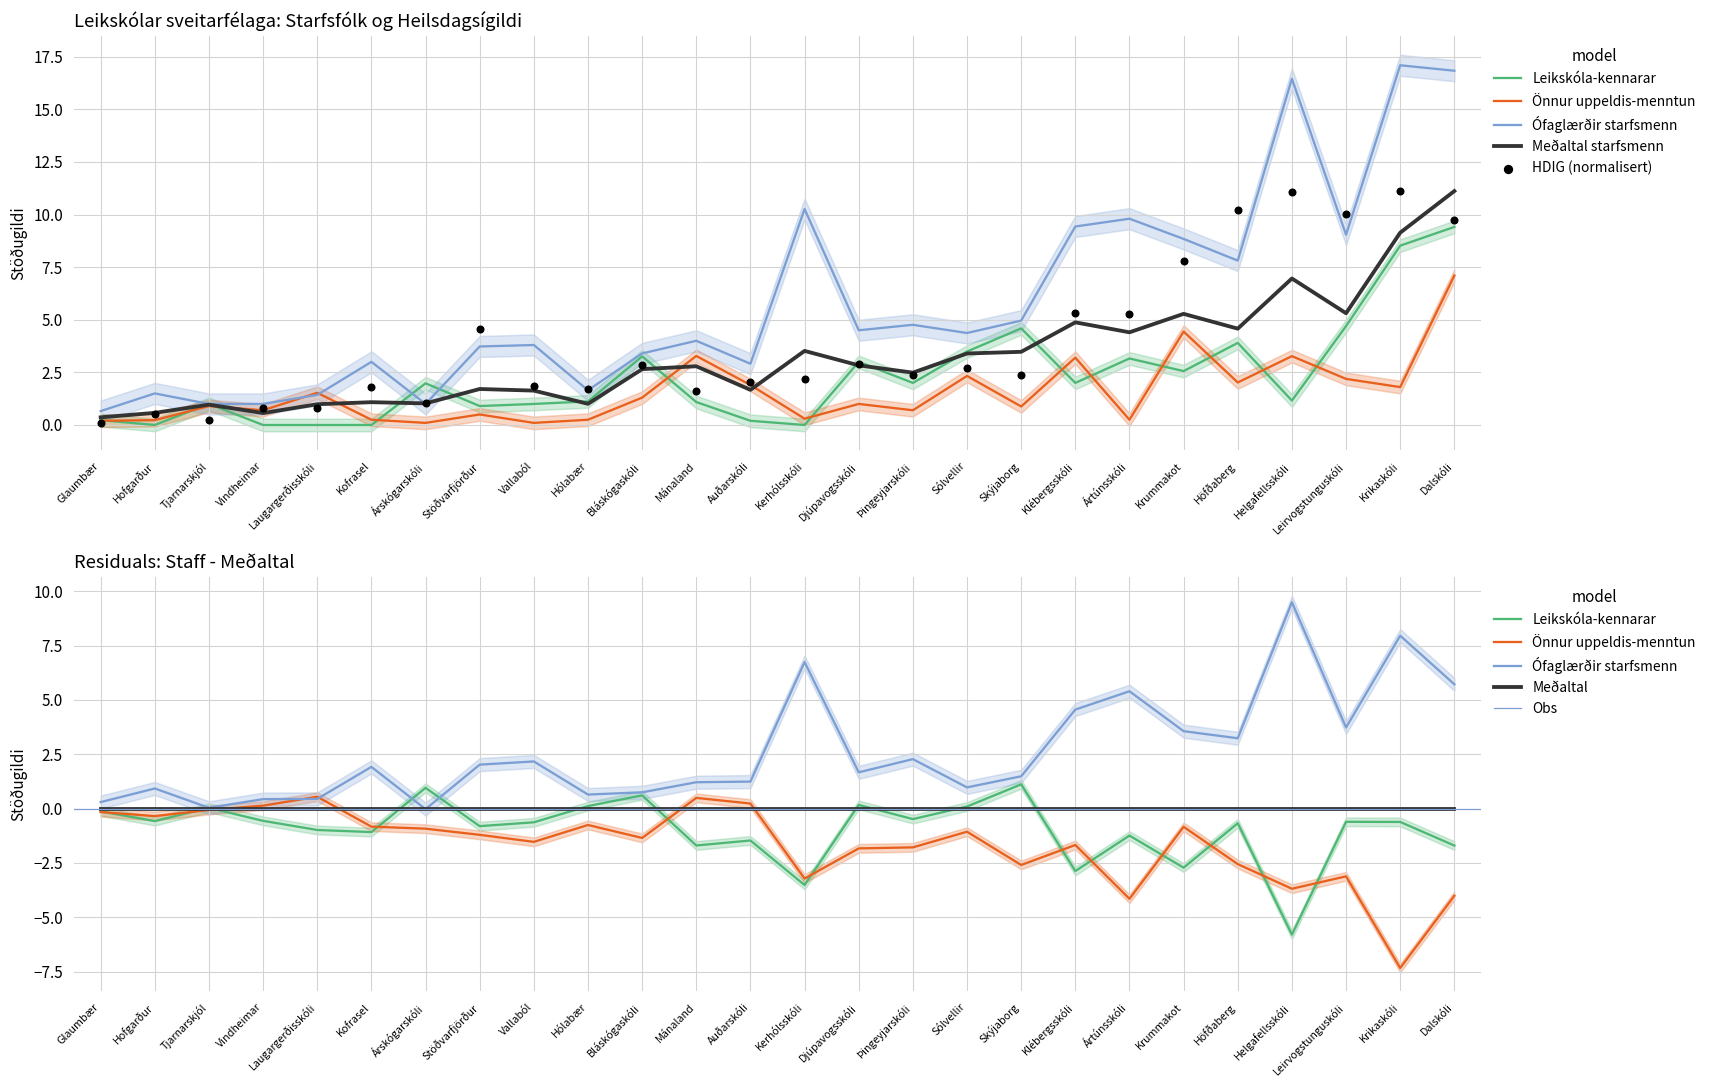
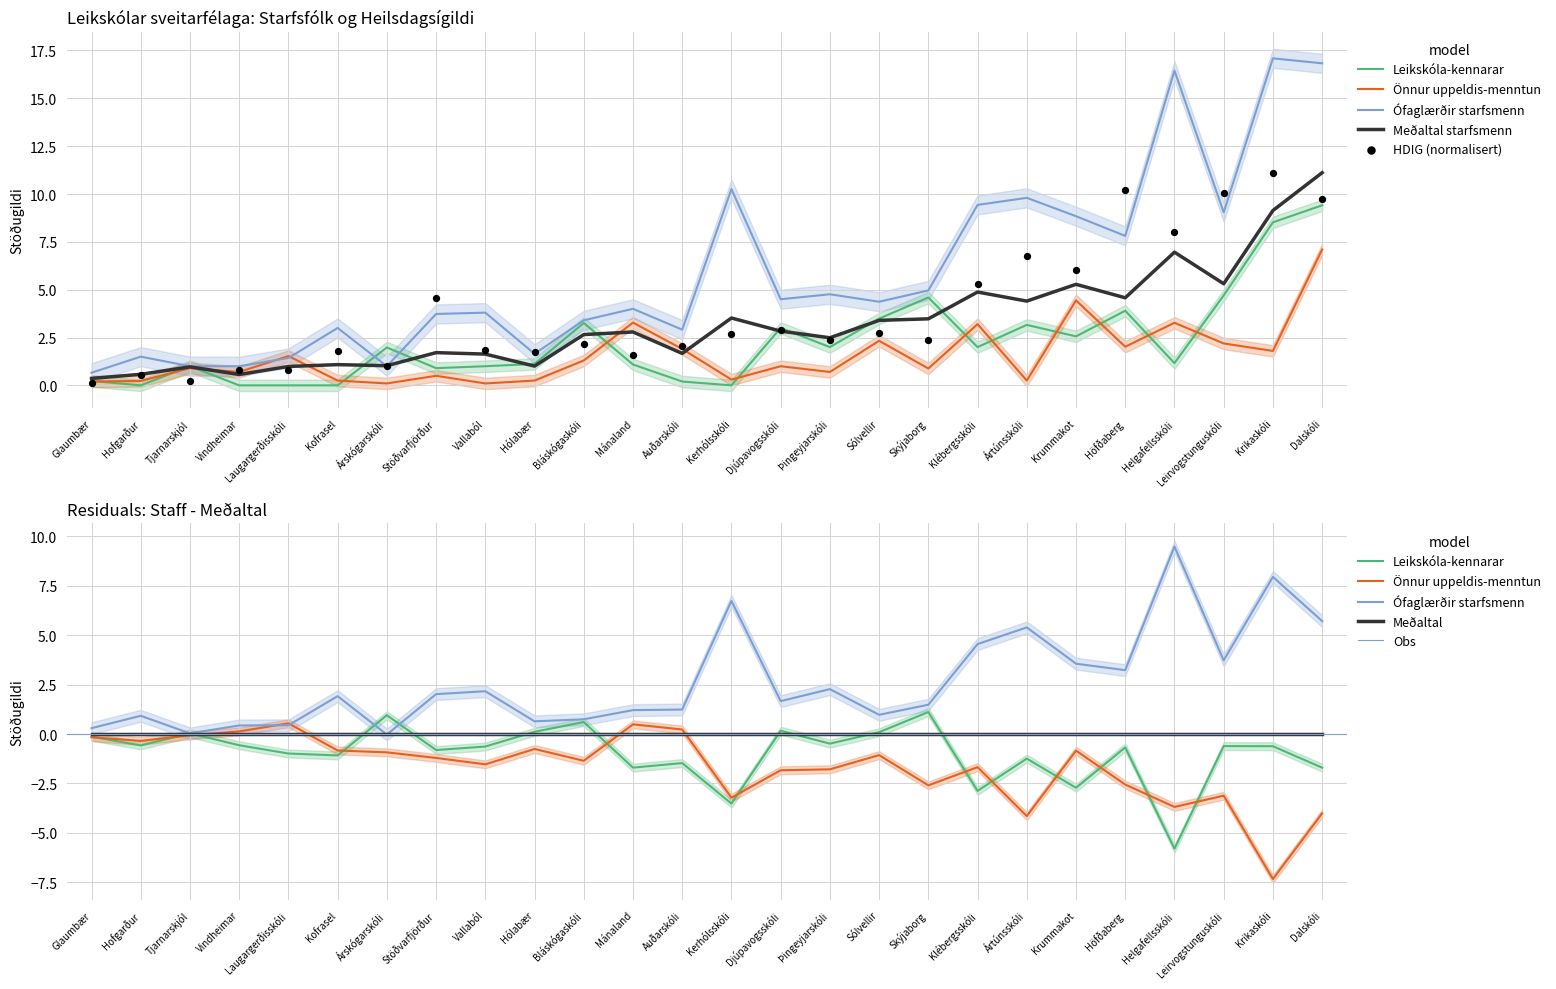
  {
    "Leikskólar sveitarfélaga: Starfsfólk og Heilsdagsígildi": {
      "Meðaltal starfsmenn": {
        "Glaumbær": 0.4,
        "Laugargerðisskóli": 1.0,
        "Kofrasel": 1.1,
        "Stöðvarfjörður": 1.7,
        "Vallaból": 1.6,
        "Bláskógaskóli": 2.7,
        "Mánaland": 2.8,
        "Auðarskóli": 1.7,
        "Kerhólsskóli": 3.5,
        "Skýjaborg": 3.5,
        "Klébergsskóli": 4.9,
        "Ártúnsskóli": 4.4,
        "Krummakot": 5.3,
        "Höfðaberg": 4.6,
        "Helgafellsskóli": 7.0,
        "Leirvogstunguskóli": 5.3,
        "Krikaskóli": 9.1,
        "Dalskóli": 11.1
      },
      "HDIG (normalisert)": {
-       "Bláskógaskóli": 2.9,
-       "Kerhólsskóli": 2.2,
-       "Ártúnsskóli": 5.3,
-       "Krummakot": 7.8,
-       "Helgafellsskóli": 11.1
+       "Bláskógaskóli": 2.2,
+       "Kerhólsskóli": 2.7,
+       "Ártúnsskóli": 6.7,
+       "Krummakot": 6.0,
+       "Helgafellsskóli": 8.0
      }
    },
    "Residuals: Staff - Meðaltal": {
      "Meðaltal": {
        "Hofgarður": 0.0,
        "Vindheimar": 0.0,
        "Laugargerðisskóli": 0.0,
        "Kofrasel": 0.0,
        "Stöðvarfjörður": 0.0,
        "Vallaból": 0.0,
        "Bláskógaskóli": 0.0,
        "Mánaland": 0.0,
        "Auðarskóli": 0.0,
        "Kerhólsskóli": 0.0,
        "Djúpavogsskóli": 0.0,
        "Þingeyjarskóli": 0.0,
        "Skýjaborg": 0.0,
        "Klébergsskóli": 0.0,
        "Ártúnsskóli": 0.0,
        "Krummakot": 0.0,
        "Höfðaberg": 0.0,
        "Helgafellsskóli": 0.0,
        "Leirvogstunguskóli": 0.0,
        "Krikaskóli": 0.0,
        "Dalskóli": 0.0
      }
    }
  }
